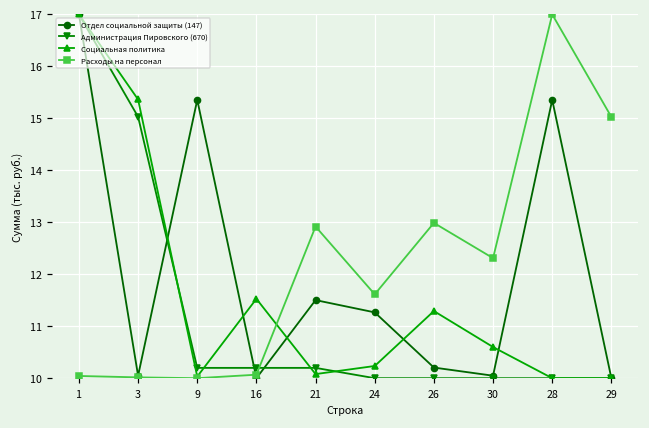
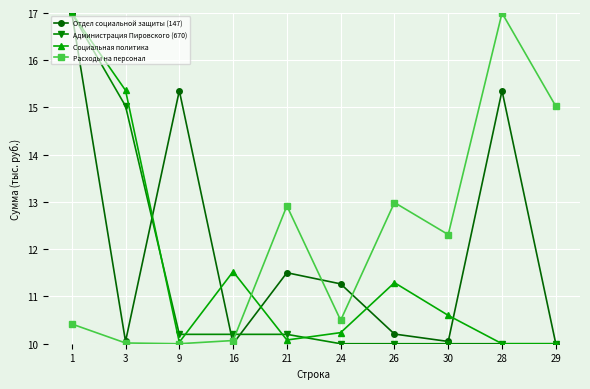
  {
    "Расходы на персонал": {
-     "1": 10.0,
+     "1": 10.4,
      "16": 10.1,
      "21": 12.9,
-     "24": 11.6,
+     "24": 10.5,
      "26": 13.0,
      "30": 12.3,
      "28": 17.0,
      "29": 15.0
    }
  }
